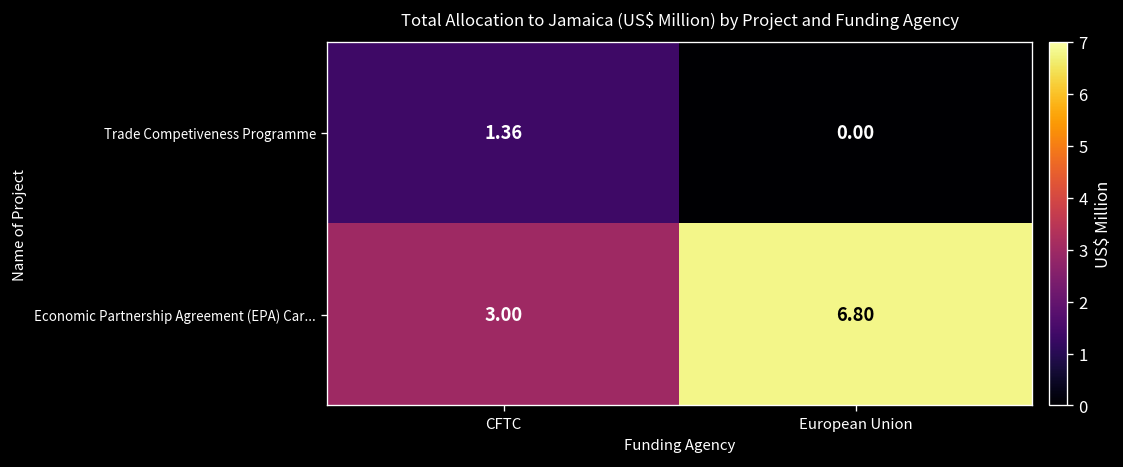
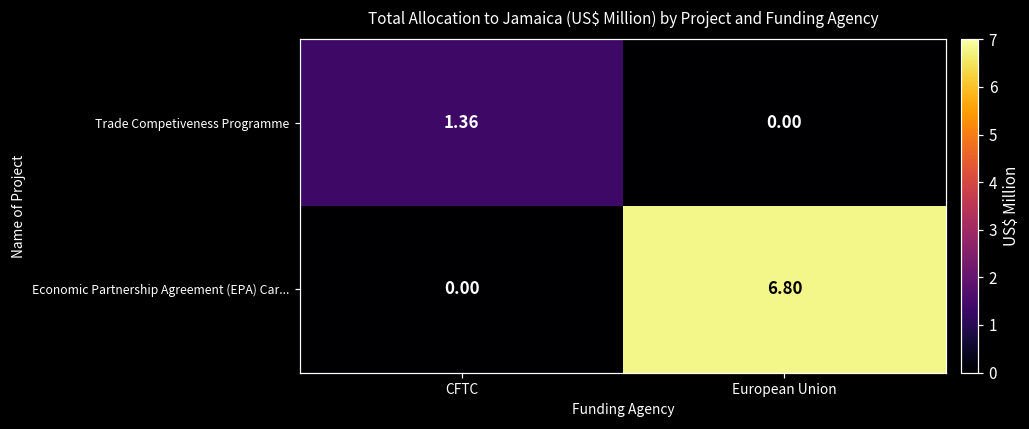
  {
    "Trade Competiveness Programme": {
      "CFTC": 1.36,
      "European Union": 0.00
    },
    "Economic Partnership Agreement (EPA) Car...": {
-     "CFTC": 3.00,
+     "CFTC": 0.00,
      "European Union": 6.80
    }
  }
